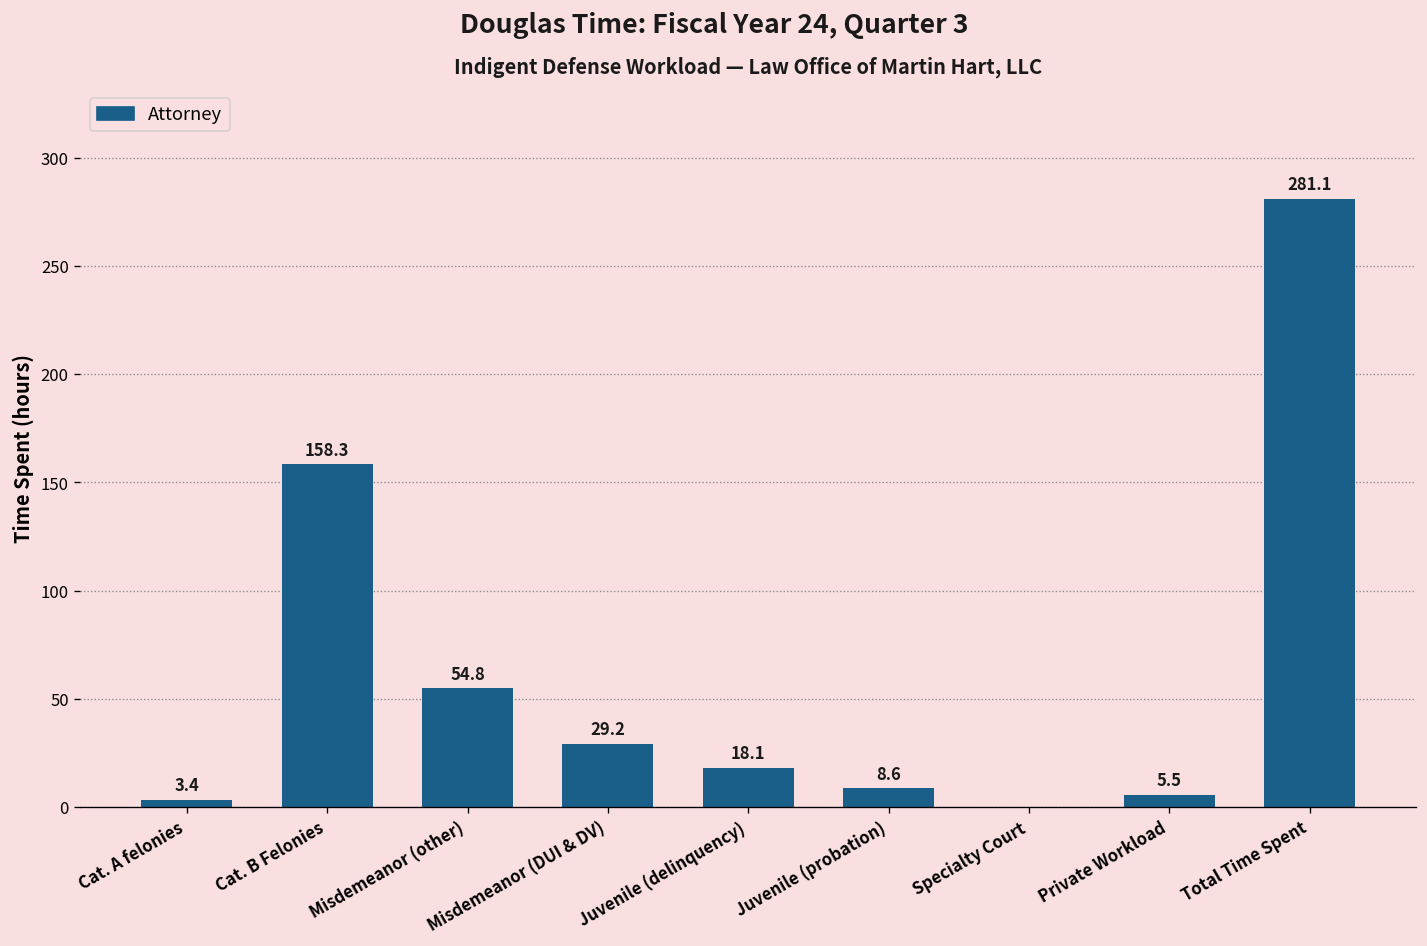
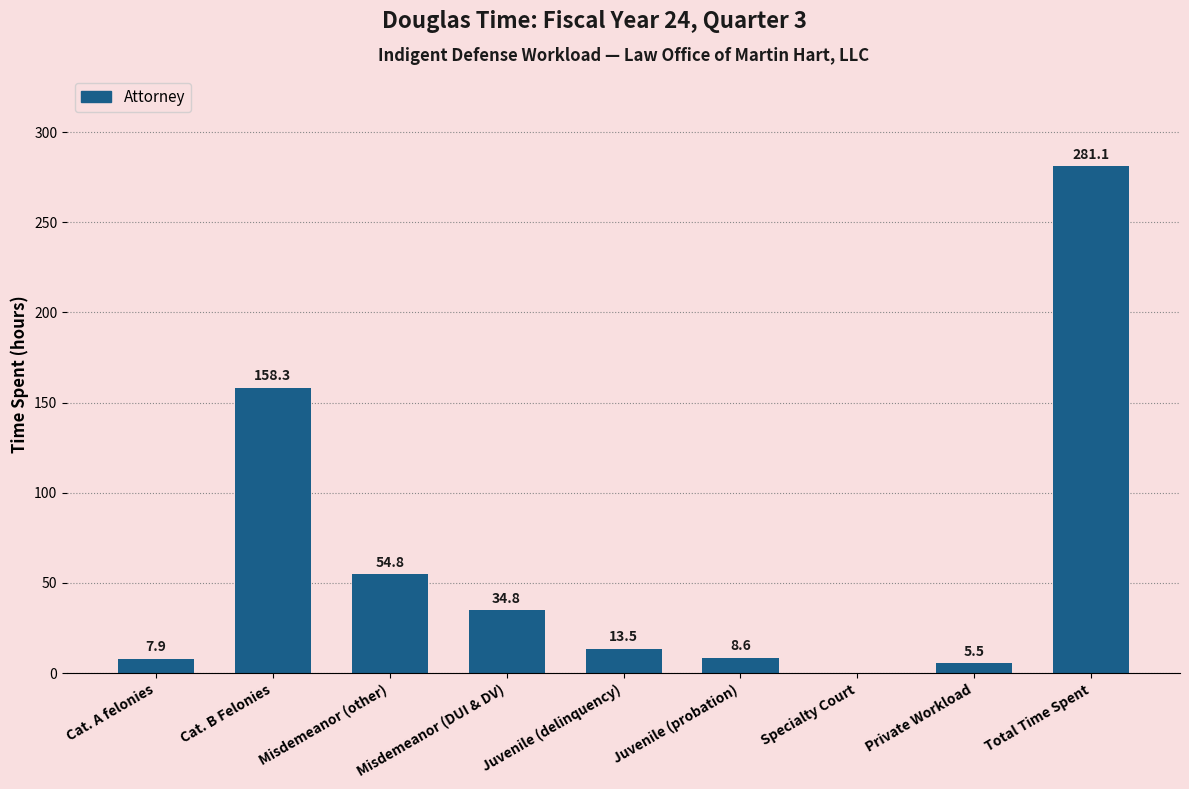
  {
-   "Cat. A felonies": 3.4,
+   "Cat. A felonies": 7.9,
    "Cat. B Felonies": 158.3,
    "Misdemeanor (other)": 54.8,
-   "Misdemeanor (DUI & DV)": 29.2,
-   "Juvenile (delinquency)": 18.1,
+   "Misdemeanor (DUI & DV)": 34.8,
+   "Juvenile (delinquency)": 13.5,
    "Juvenile (probation)": 8.6,
    "Private Workload": 5.5,
    "Total Time Spent": 281.1
  }
